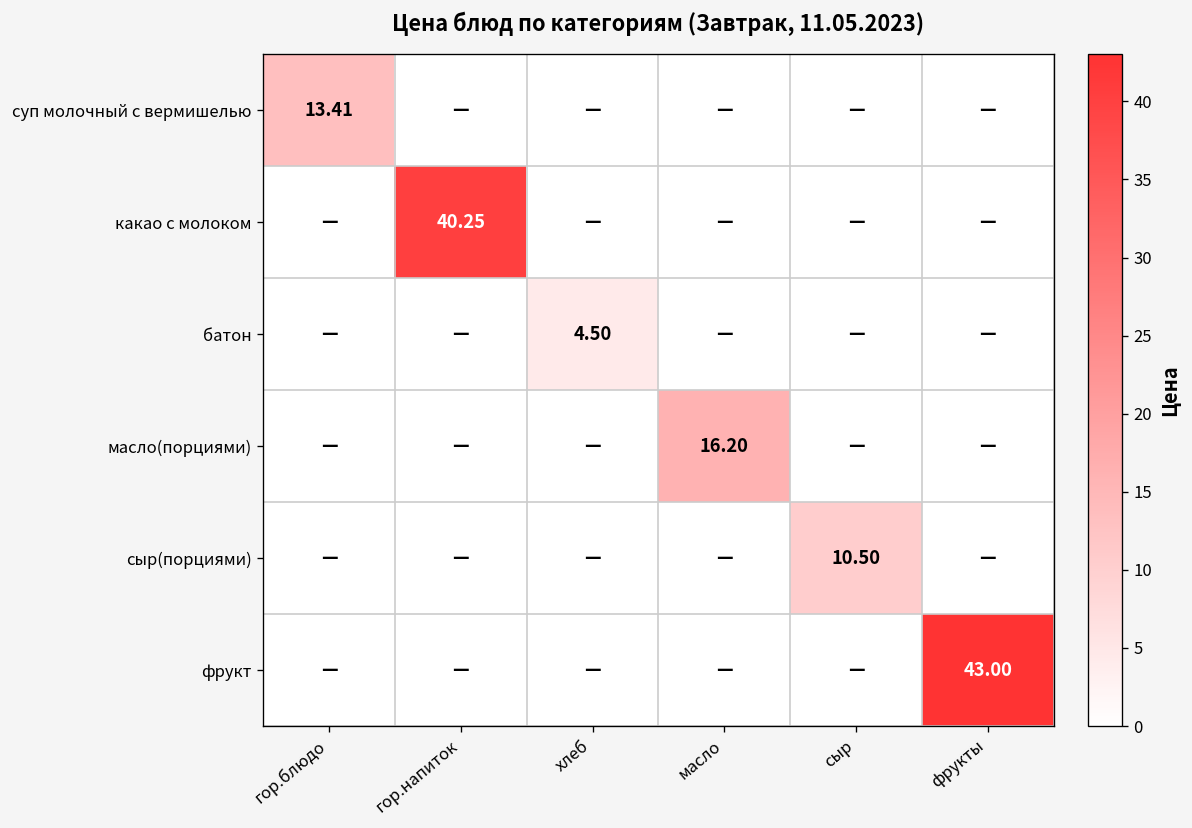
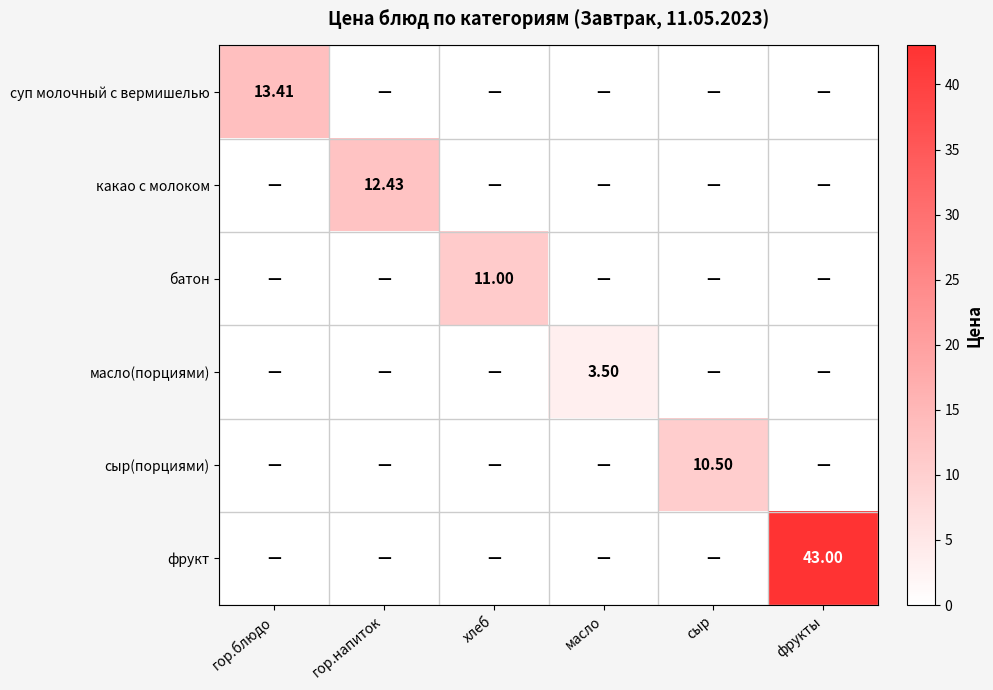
  {
    "суп молочный с вермишелью": {
      "гор.блюдо": 13.41
    },
    "какао с молоком": {
-     "гор.напиток": 40.25
+     "гор.напиток": 12.43
    },
    "батон": {
-     "хлеб": 4.50
+     "хлеб": 11.00
    },
    "масло(порциями)": {
-     "масло": 16.20
+     "масло": 3.50
    },
    "сыр(порциями)": {
      "сыр": 10.50
    },
    "фрукт": {
      "фрукты": 43.00
    }
  }
